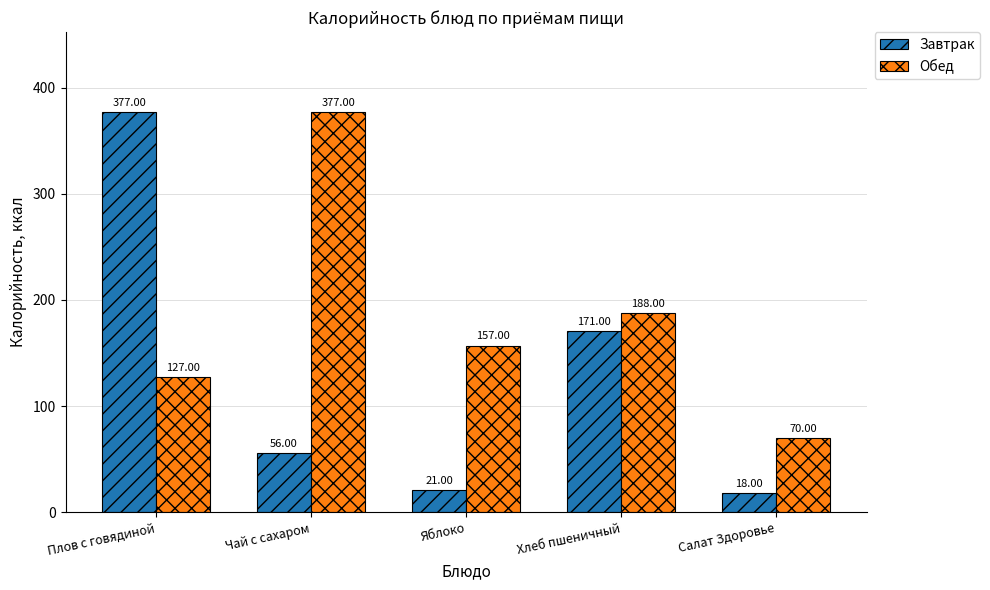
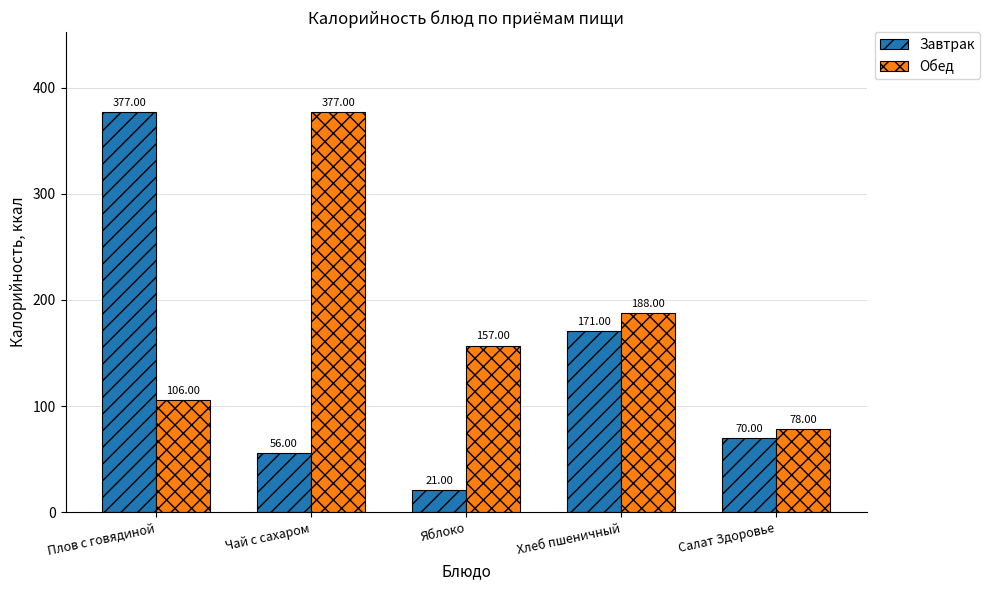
  {
    "Завтрак": {
      "Плов с говядиной": 377.00,
      "Чай с сахаром": 56.00,
      "Яблоко": 21.00,
      "Хлеб пшеничный": 171.00,
-     "Салат Здоровье": 18.00
+     "Салат Здоровье": 70.00
    },
    "Обед": {
-     "Плов с говядиной": 127.00,
+     "Плов с говядиной": 106.00,
      "Чай с сахаром": 377.00,
      "Яблоко": 157.00,
      "Хлеб пшеничный": 188.00,
-     "Салат Здоровье": 70.00
+     "Салат Здоровье": 78.00
    }
  }
